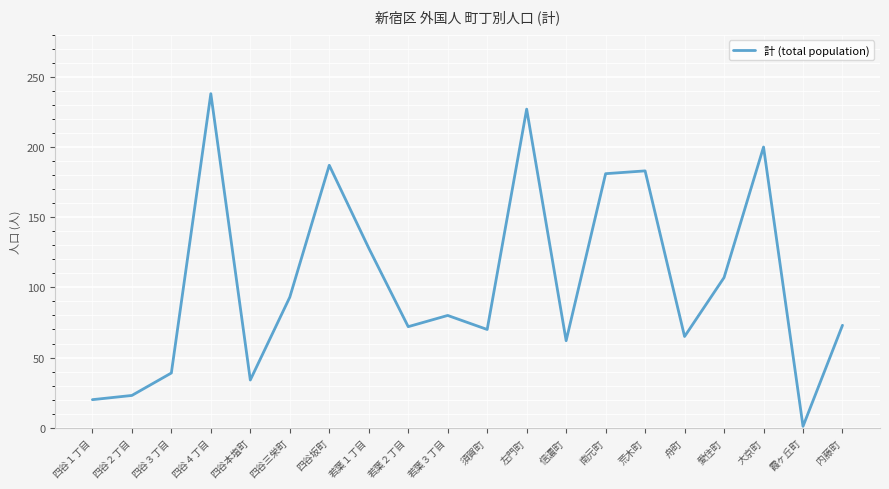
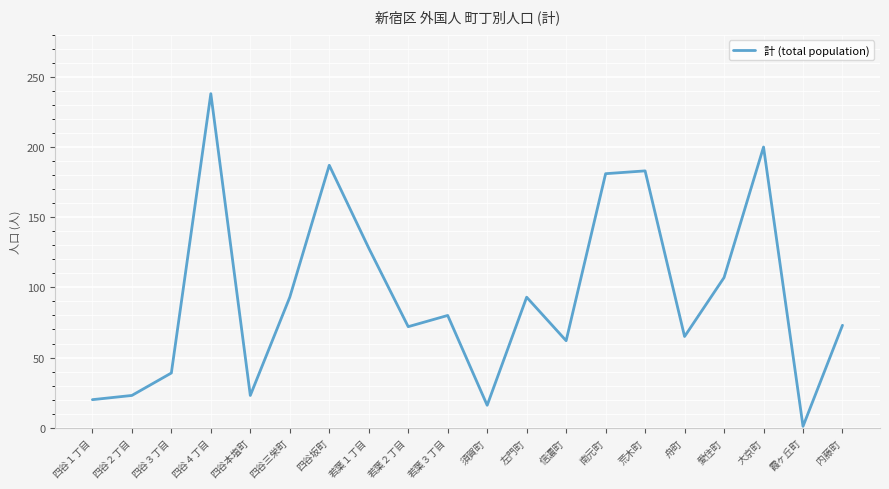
  {
    "四谷１丁目": 20,
    "四谷２丁目": 23,
    "四谷３丁目": 39,
    "四谷４丁目": 238,
-   "四谷本塩町": 34,
+   "四谷本塩町": 23,
    "四谷三栄町": 93,
    "四谷坂町": 187,
    "若葉１丁目": 128,
    "若葉２丁目": 72,
    "若葉３丁目": 80,
-   "須賀町": 70,
-   "左門町": 227,
+   "須賀町": 16,
+   "左門町": 93,
    "信濃町": 62,
    "南元町": 181,
    "荒木町": 183,
    "舟町": 65,
    "愛住町": 107,
    "大京町": 200,
    "霞ヶ丘町": 1,
    "内藤町": 73
  }
